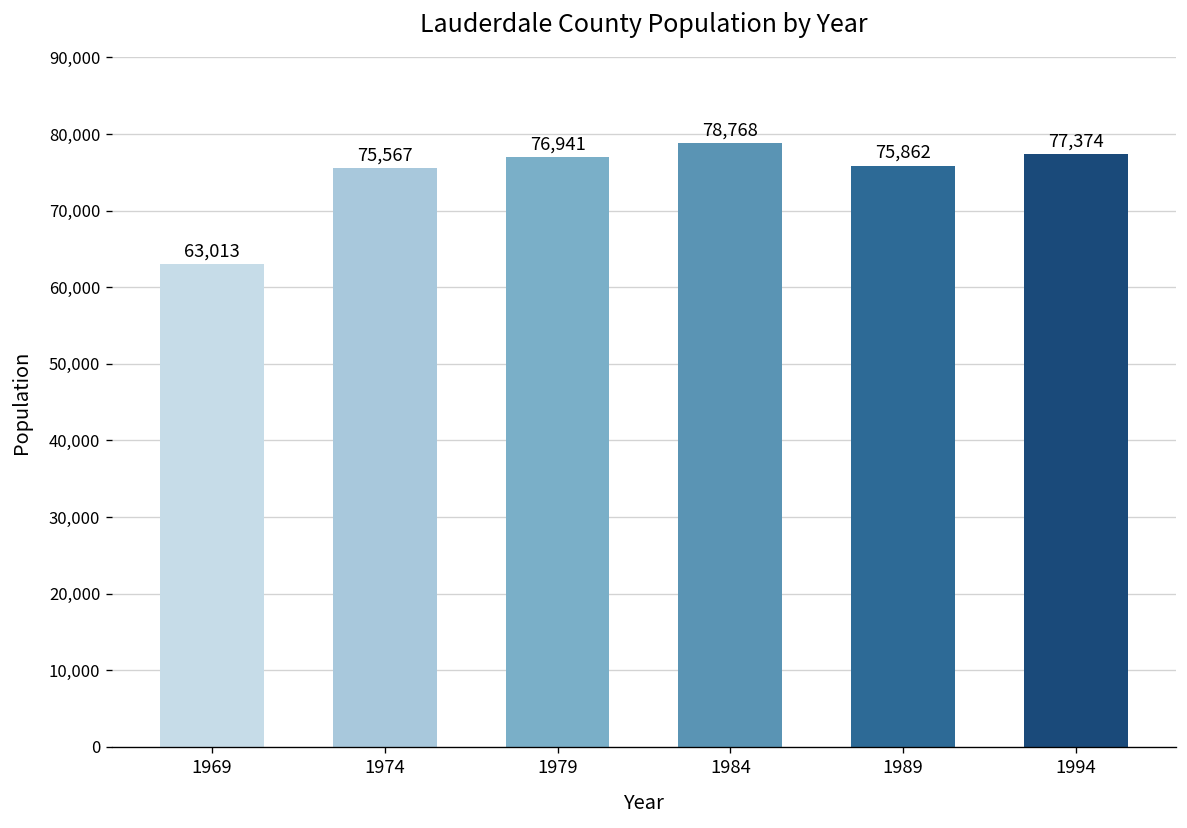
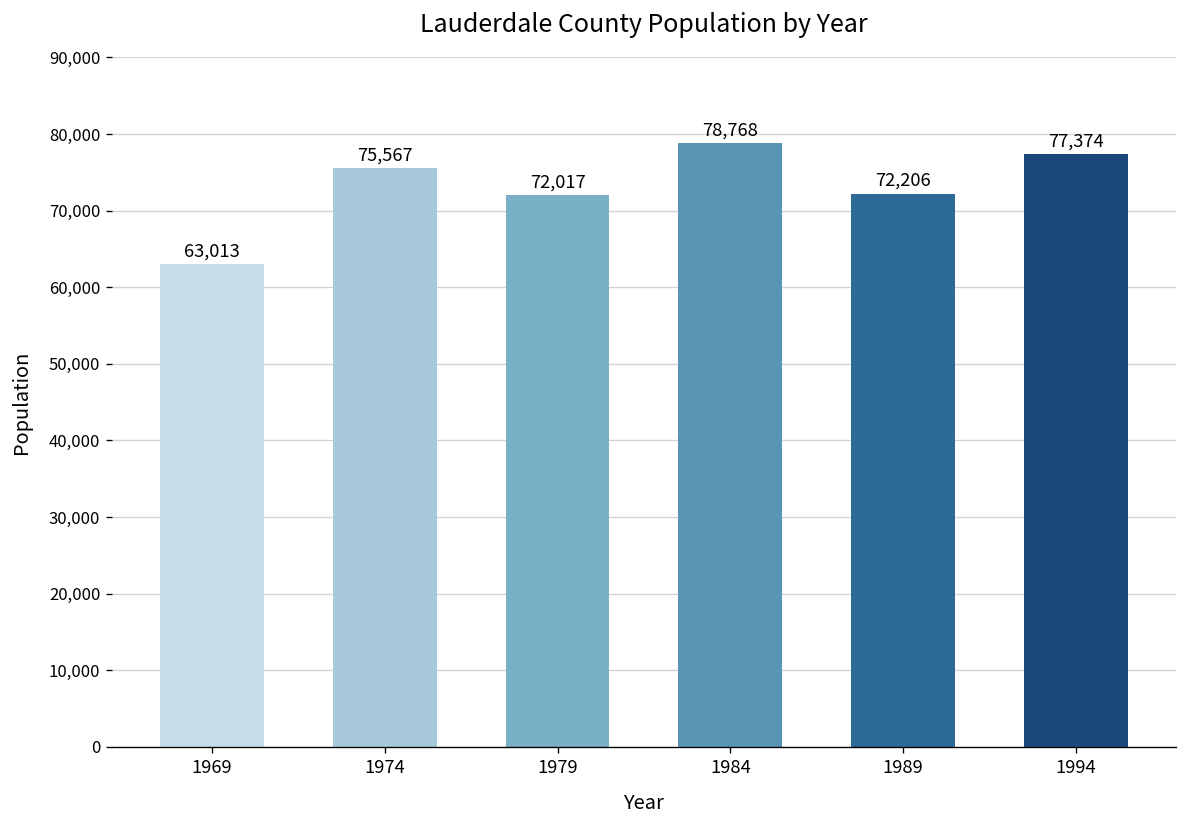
  {
    "1969": "63,013",
    "1974": "75,567",
-   "1979": "76,941",
+   "1979": "72,017",
    "1984": "78,768",
-   "1989": "75,862",
+   "1989": "72,206",
    "1994": "77,374"
  }
